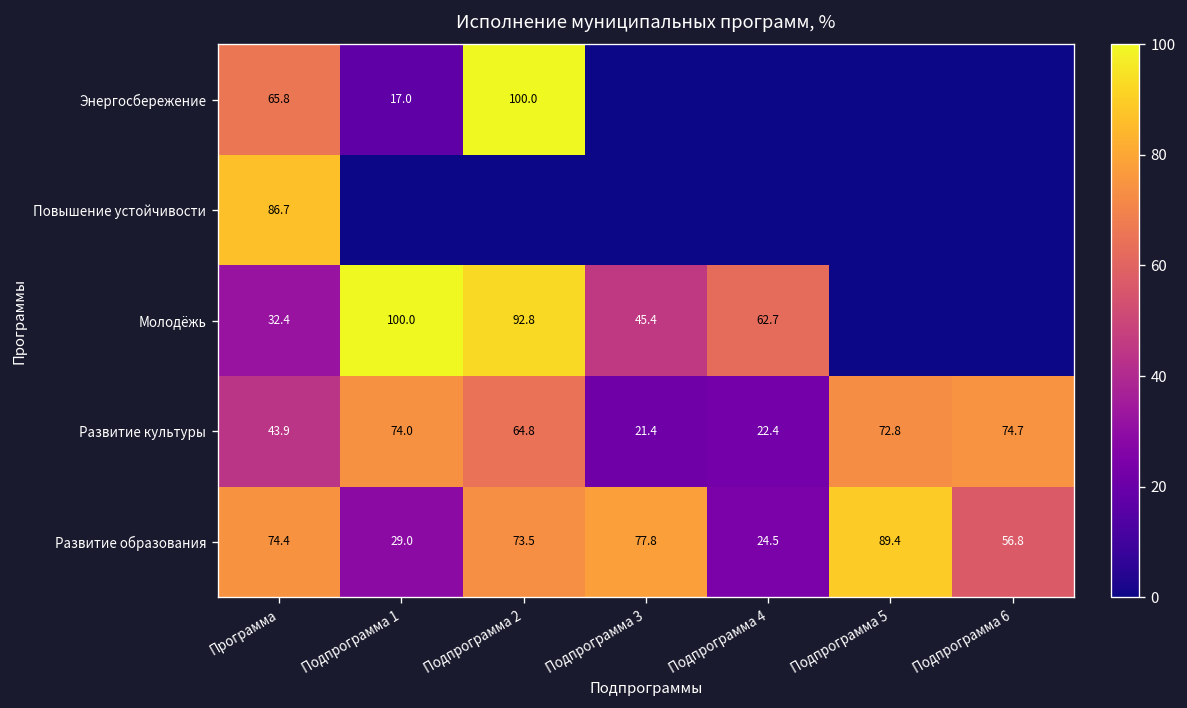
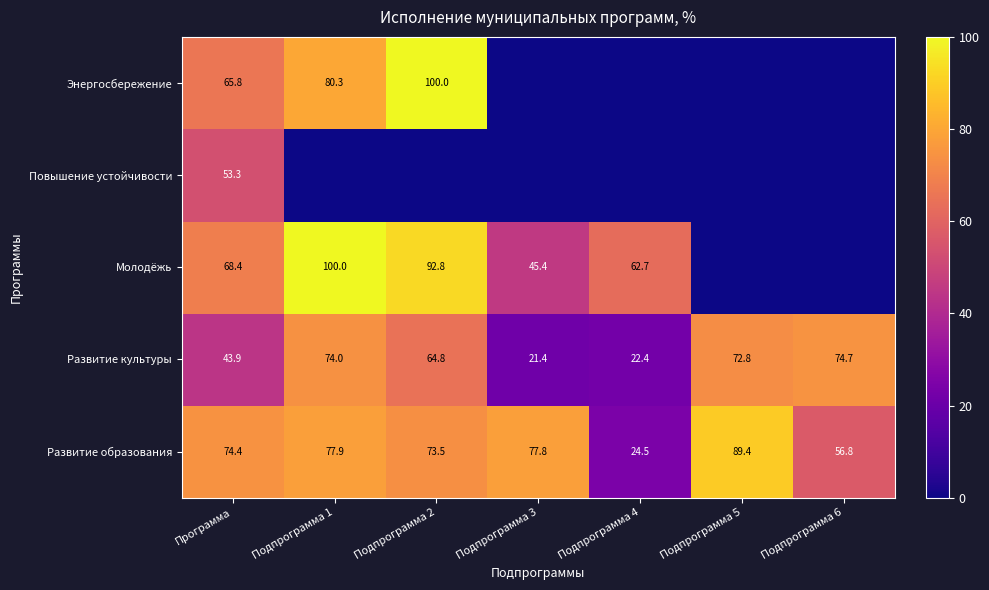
  {
    "Энергосбережение": {
      "Программа": 65.8,
-     "Подпрограмма 1": 17.0
+     "Подпрограмма 1": 80.3
    },
    "Повышение устойчивости": {
-     "Программа": 86.7
+     "Программа": 53.3
    },
    "Молодёжь": {
-     "Программа": 32.4,
+     "Программа": 68.4,
      "Подпрограмма 1": 100.0
    },
    "Развитие образования": {
-     "Подпрограмма 1": 29.0
+     "Подпрограмма 1": 77.9
    }
  }
